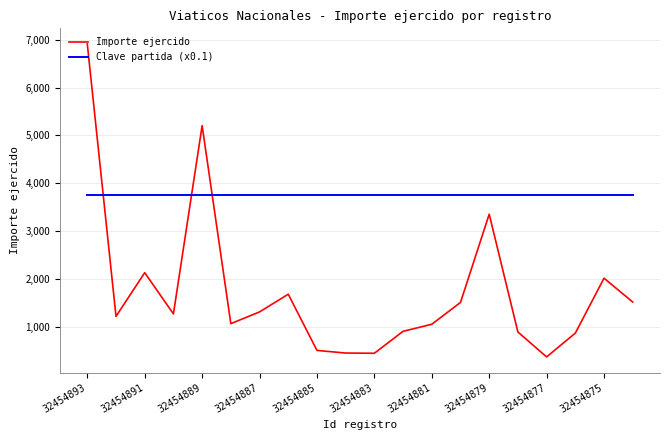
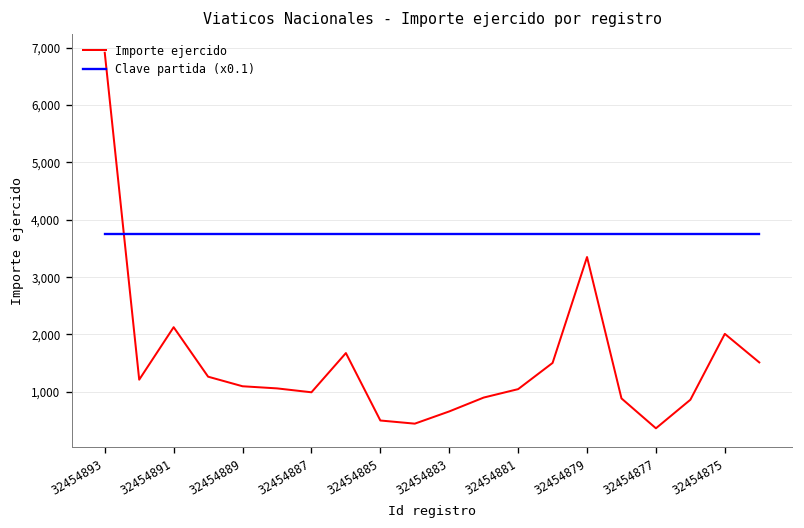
  {
    "Importe ejercido": {
      "32454893": "6,900",
      "32454891": "2,100",
-     "32454889": "5,200",
-     "32454887": "1,300",
+     "32454889": "1,100",
+     "32454887": "1,000",
      "32454885": "500",
-     "32454883": "400",
+     "32454883": "700",
      "32454881": "1,000",
      "32454879": "3,400",
      "32454877": "400",
      "32454875": "2,000"
    },
    "Clave partida (x0.1)": {
      "32454893": "3,800",
      "32454891": "3,800",
      "32454889": "3,800",
      "32454887": "3,800",
      "32454885": "3,800",
      "32454883": "3,800",
      "32454881": "3,800",
      "32454879": "3,800",
      "32454877": "3,800",
      "32454875": "3,800"
    }
  }
